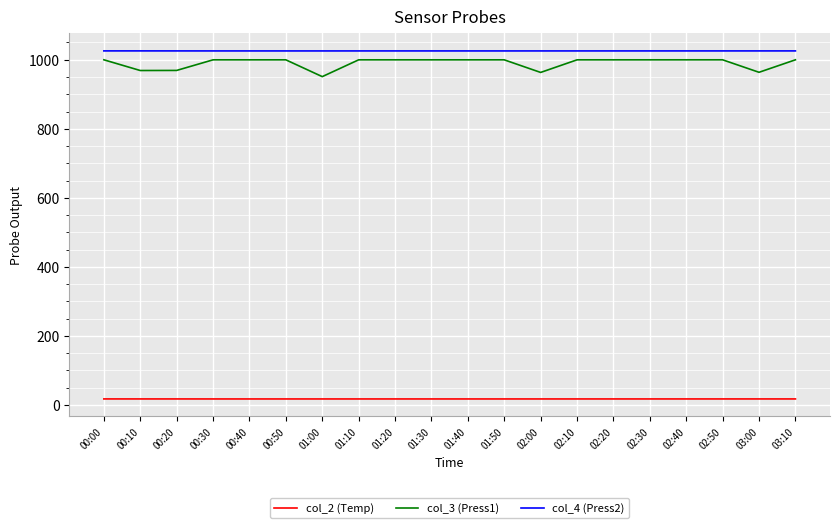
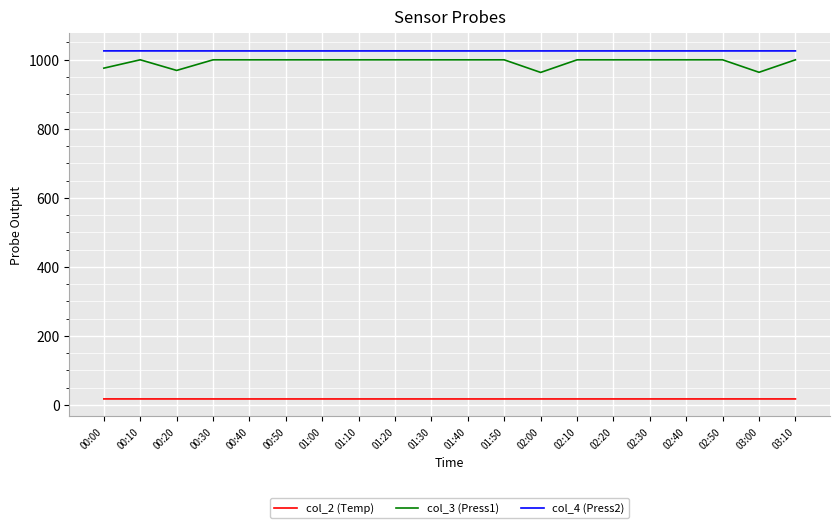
  {
    "col_2 (Temp)": {
      "00:00": 20,
      "00:10": 20,
      "00:20": 20,
      "00:30": 20,
      "00:40": 20,
      "00:50": 20,
      "01:00": 20,
      "01:10": 20,
      "01:20": 20,
      "01:30": 20,
      "01:40": 20,
      "01:50": 20,
      "02:00": 20,
      "02:10": 20,
      "02:20": 20,
      "02:30": 20,
      "02:40": 20,
      "02:50": 20,
      "03:00": 20,
      "03:10": 20
    },
    "col_3 (Press1)": {
-     "00:00": 1000,
-     "00:10": 970,
+     "00:00": 980,
+     "00:10": 1000,
      "00:20": 970,
      "00:30": 1000,
      "00:40": 1000,
      "00:50": 1000,
-     "01:00": 950,
+     "01:00": 1000,
      "01:10": 1000,
      "01:20": 1000,
      "01:30": 1000,
      "01:40": 1000,
      "01:50": 1000,
      "02:00": 960,
      "02:10": 1000,
      "02:20": 1000,
      "02:30": 1000,
      "02:40": 1000,
      "02:50": 1000,
      "03:00": 960,
      "03:10": 1000
    },
    "col_4 (Press2)": {
      "00:00": 1030,
      "00:10": 1030,
      "00:20": 1030,
      "00:30": 1030,
      "00:40": 1030,
      "00:50": 1030,
      "01:00": 1030,
      "01:10": 1030,
      "01:20": 1030,
      "01:30": 1030,
      "01:40": 1030,
      "01:50": 1030,
      "02:00": 1030,
      "02:10": 1030,
      "02:20": 1030,
      "02:30": 1030,
      "02:40": 1030,
      "02:50": 1030,
      "03:00": 1030,
      "03:10": 1030
    }
  }
